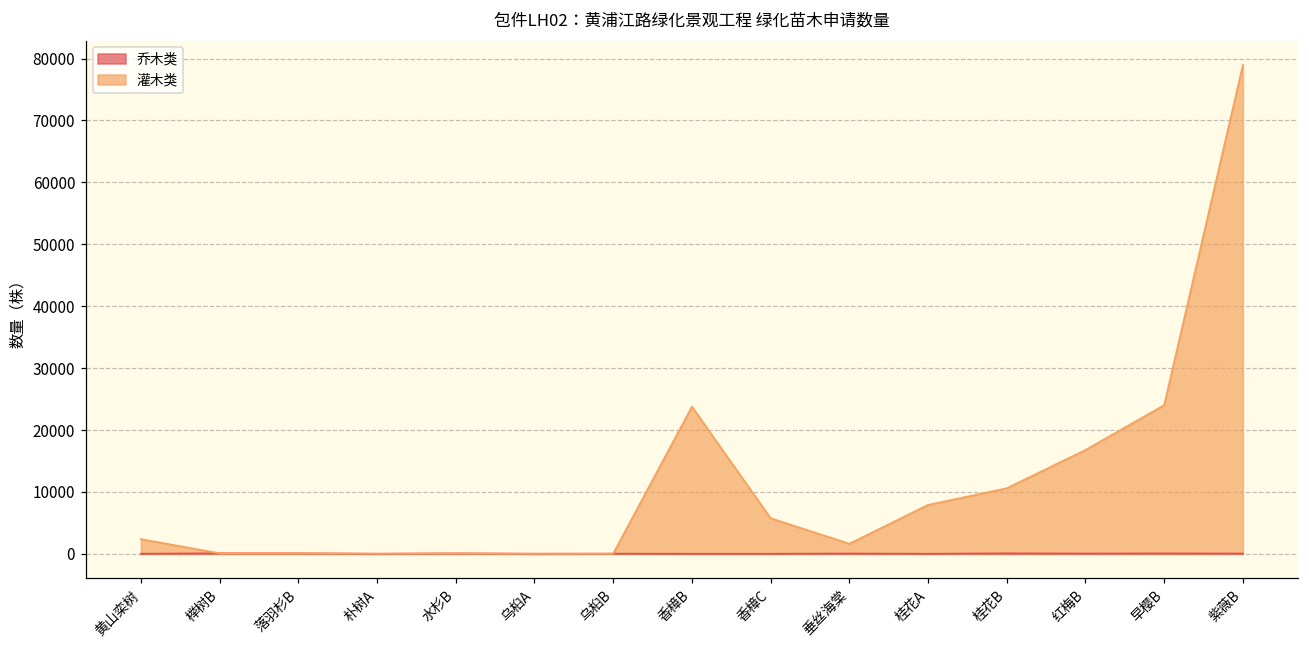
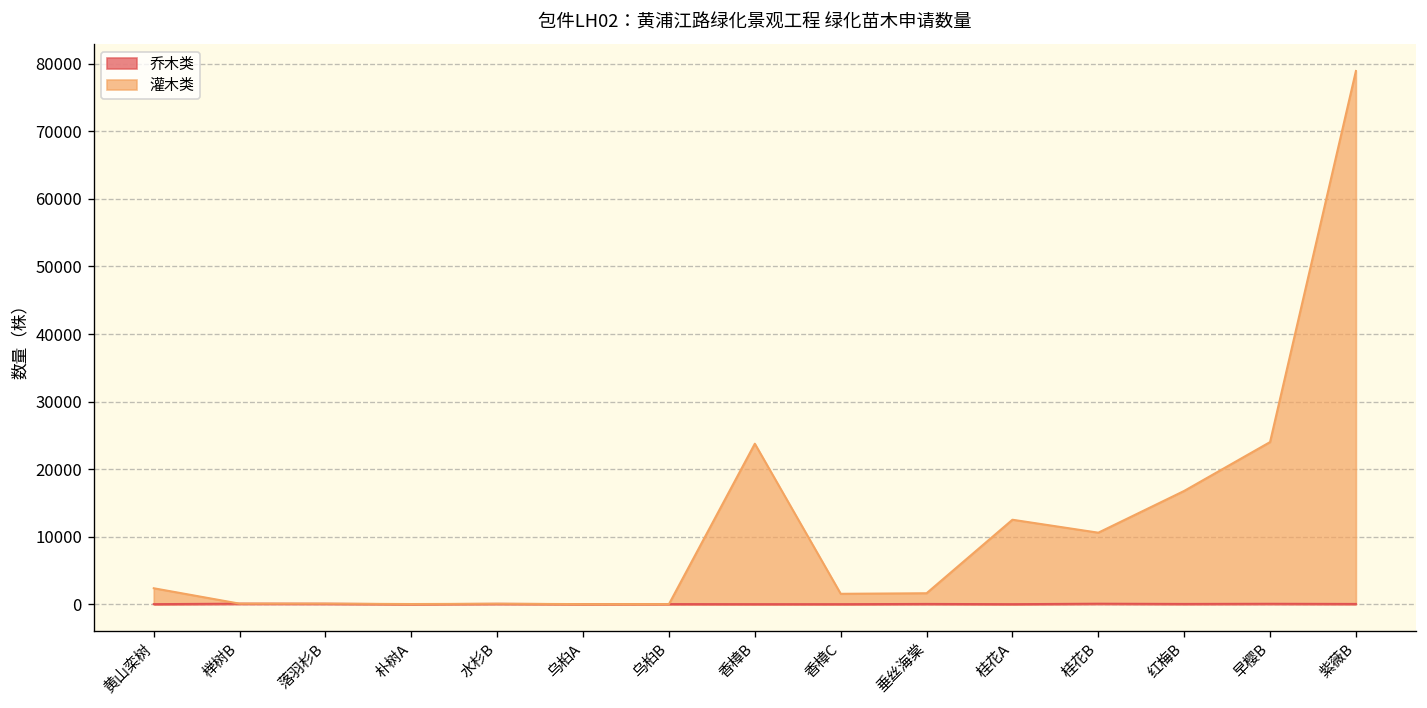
  {
    "乔木类": {
      "黄山栾树": 0,
      "香樟B": 0,
      "香樟C": 0,
      "垂丝海棠": 0,
      "桂花A": 0,
      "桂花B": 0,
      "红梅B": 0,
      "早樱B": 0,
      "紫薇B": 0
    },
    "灌木类": {
      "黄山栾树": 2000,
      "香樟B": 24000,
-     "香樟C": 6000,
+     "香樟C": 2000,
      "垂丝海棠": 2000,
-     "桂花A": 8000,
+     "桂花A": 13000,
      "桂花B": 11000,
      "红梅B": 17000,
      "早樱B": 24000,
      "紫薇B": 79000
    }
  }
